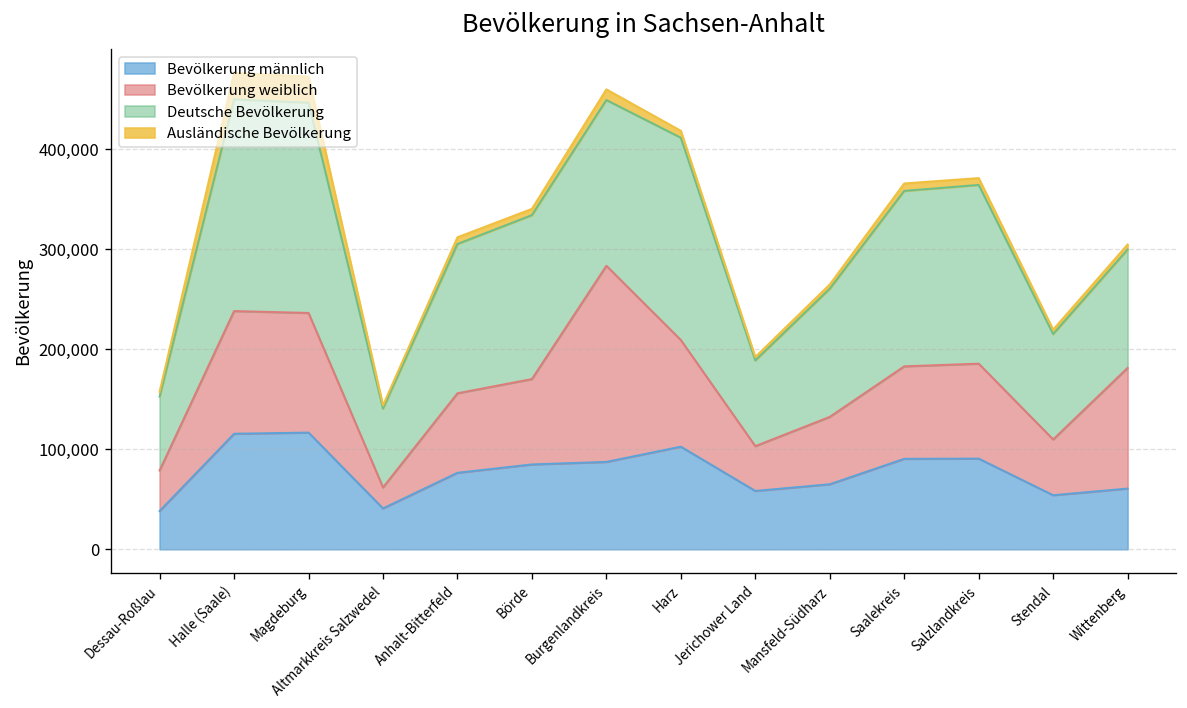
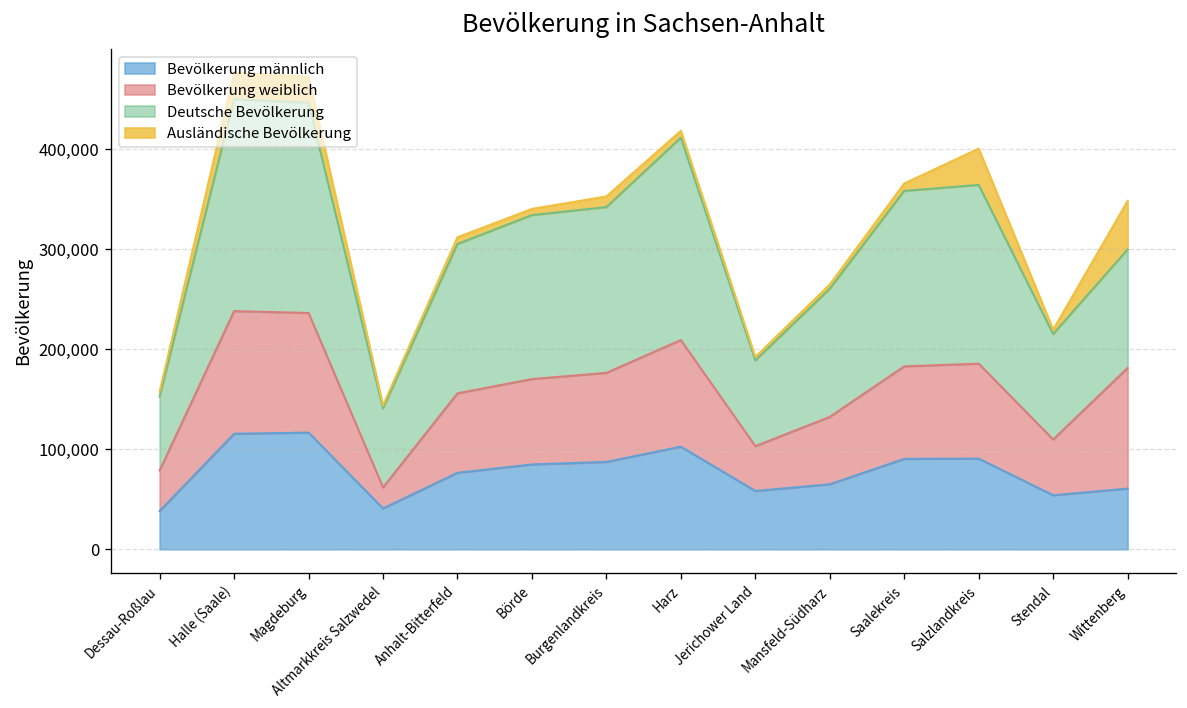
  {
    "Bevölkerung männlich": {
      "Dessau-Roßlau": "40,000",
      "Halle (Saale)": "120,000",
      "Magdeburg": "120,000",
      "Altmarkkreis Salzwedel": "40,000",
      "Anhalt-Bitterfeld": "80,000",
      "Börde": "80,000",
      "Burgenlandkreis": "90,000",
      "Harz": "100,000",
      "Jerichower Land": "60,000",
      "Mansfeld-Südharz": "60,000",
      "Saalekreis": "90,000",
      "Salzlandkreis": "90,000",
      "Stendal": "50,000",
      "Wittenberg": "60,000"
    },
    "Bevölkerung weiblich": {
      "Dessau-Roßlau": "40,000",
      "Halle (Saale)": "120,000",
      "Magdeburg": "120,000",
      "Altmarkkreis Salzwedel": "20,000",
      "Anhalt-Bitterfeld": "80,000",
      "Börde": "90,000",
-     "Burgenlandkreis": "200,000",
+     "Burgenlandkreis": "90,000",
      "Harz": "110,000",
      "Jerichower Land": "40,000",
      "Mansfeld-Südharz": "70,000",
      "Saalekreis": "90,000",
      "Salzlandkreis": "90,000",
      "Stendal": "60,000",
      "Wittenberg": "120,000"
    },
    "Deutsche Bevölkerung": {
      "Dessau-Roßlau": "70,000",
      "Altmarkkreis Salzwedel": "80,000",
      "Anhalt-Bitterfeld": "150,000",
      "Börde": "160,000",
      "Burgenlandkreis": "170,000",
      "Harz": "200,000",
      "Jerichower Land": "90,000",
      "Mansfeld-Südharz": "130,000",
      "Saalekreis": "180,000",
      "Salzlandkreis": "180,000",
      "Stendal": "110,000",
      "Wittenberg": "120,000"
    },
    "Ausländische Bevölkerung": {
      "Dessau-Roßlau": "0",
      "Altmarkkreis Salzwedel": "0",
      "Anhalt-Bitterfeld": "10,000",
      "Börde": "10,000",
      "Burgenlandkreis": "10,000",
      "Harz": "10,000",
      "Jerichower Land": "0",
      "Mansfeld-Südharz": "0",
      "Saalekreis": "10,000",
-     "Salzlandkreis": "10,000",
+     "Salzlandkreis": "40,000",
      "Stendal": "0",
-     "Wittenberg": "10,000"
+     "Wittenberg": "50,000"
    }
  }
